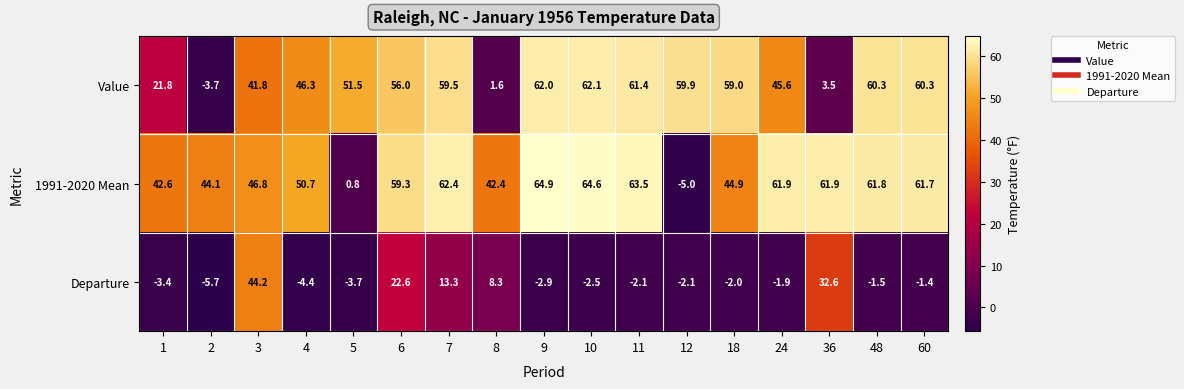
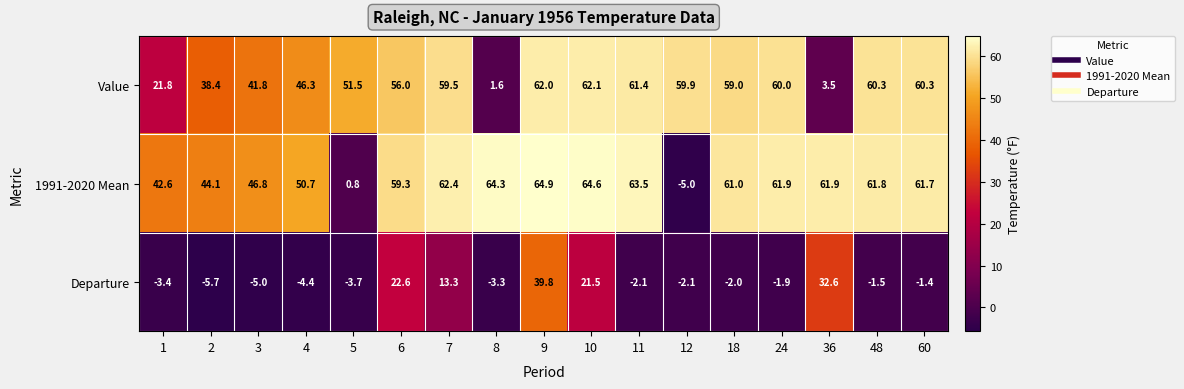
  {
    "Value": {
      "1": 21.8,
-     "2": -3.7,
+     "2": 38.4,
      "3": 41.8,
      "4": 46.3,
      "5": 51.5,
      "6": 56.0,
      "7": 59.5,
      "8": 1.6,
      "9": 62.0,
      "10": 62.1,
      "11": 61.4,
      "12": 59.9,
      "18": 59.0,
-     "24": 45.6,
+     "24": 60.0,
      "36": 3.5,
      "48": 60.3,
      "60": 60.3
    },
    "1991-2020 Mean": {
      "1": 42.6,
      "2": 44.1,
      "3": 46.8,
      "4": 50.7,
      "5": 0.8,
      "6": 59.3,
      "7": 62.4,
-     "8": 42.4,
+     "8": 64.3,
      "9": 64.9,
      "10": 64.6,
      "11": 63.5,
      "12": -5.0,
-     "18": 44.9,
+     "18": 61.0,
      "24": 61.9,
      "36": 61.9,
      "48": 61.8,
      "60": 61.7
    },
    "Departure": {
      "1": -3.4,
      "2": -5.7,
-     "3": 44.2,
+     "3": -5.0,
      "4": -4.4,
      "5": -3.7,
      "6": 22.6,
      "7": 13.3,
-     "8": 8.3,
-     "9": -2.9,
-     "10": -2.5,
+     "8": -3.3,
+     "9": 39.8,
+     "10": 21.5,
      "11": -2.1,
      "12": -2.1,
      "18": -2.0,
      "24": -1.9,
      "36": 32.6,
      "48": -1.5,
      "60": -1.4
    }
  }
